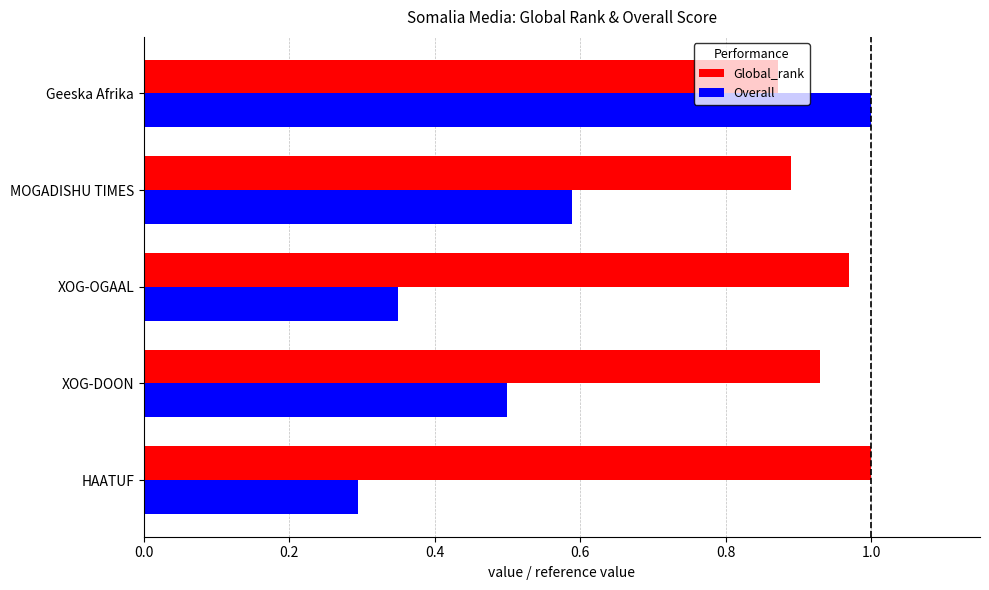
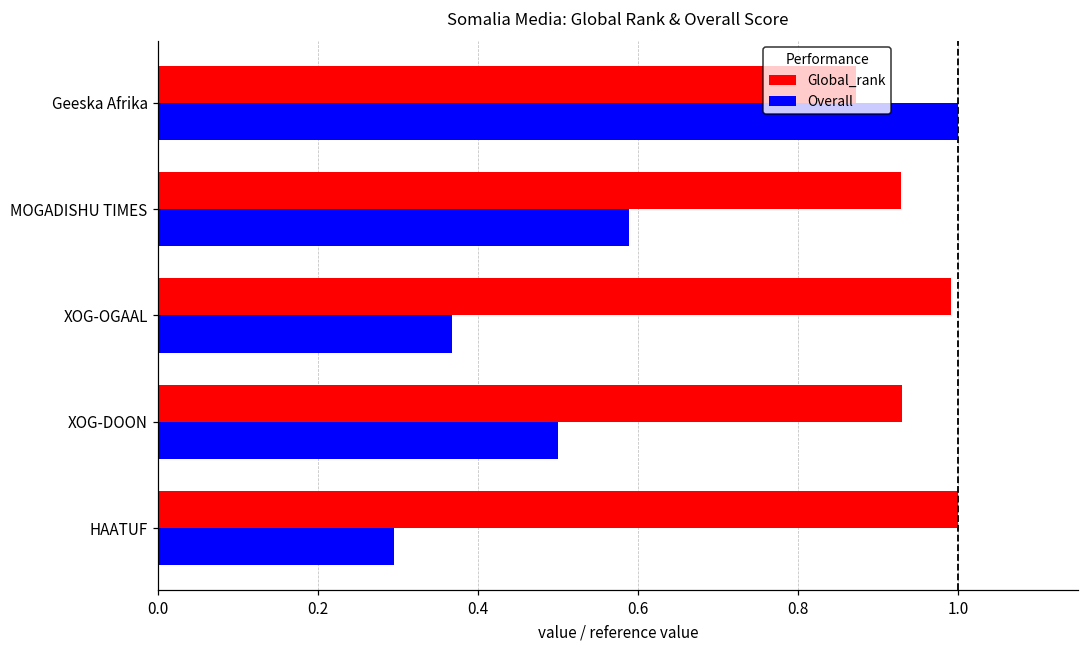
  {
    "Global_rank": {
-     "MOGADISHU TIMES": 0.89,
-     "XOG-OGAAL": 0.97,
+     "MOGADISHU TIMES": 0.93,
+     "XOG-OGAAL": 0.99,
      "XOG-DOON": 0.93,
      "HAATUF": 1.00
    },
    "Overall": {
      "Geeska Afrika": 1.00,
      "MOGADISHU TIMES": 0.59,
-     "XOG-OGAAL": 0.35,
+     "XOG-OGAAL": 0.37,
      "XOG-DOON": 0.50,
      "HAATUF": 0.29
    }
  }
